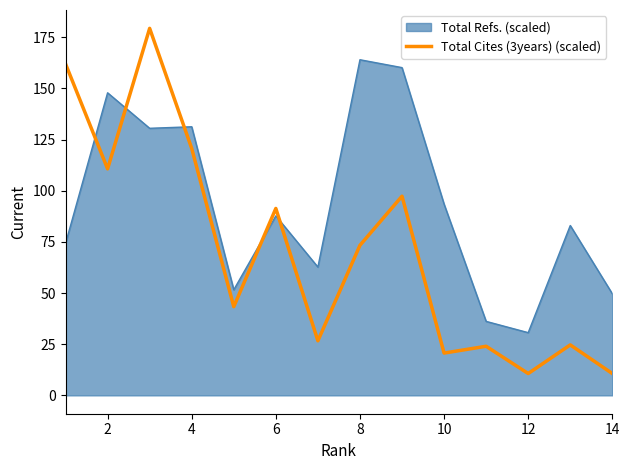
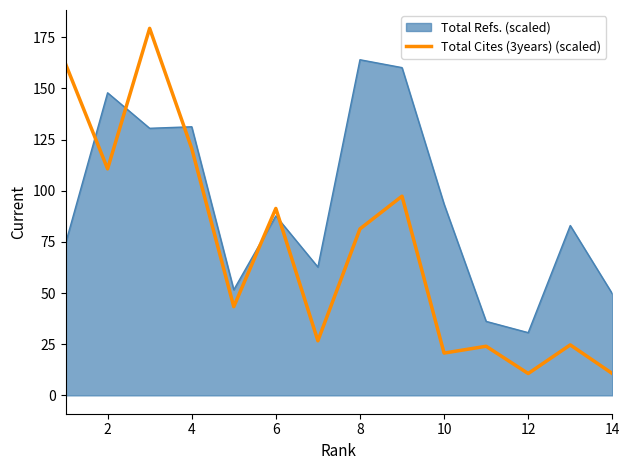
  {
    "Total Refs. (scaled)": {
      "2": 148,
      "4": 131,
      "6": 88,
      "8": 164,
      "10": 93,
      "12": 31,
      "14": 50
    },
    "Total Cites (3years) (scaled)": {
      "2": 111,
      "4": 121,
      "6": 91,
-     "8": 73,
+     "8": 81,
      "10": 21,
      "12": 11,
      "14": 11
    }
  }
